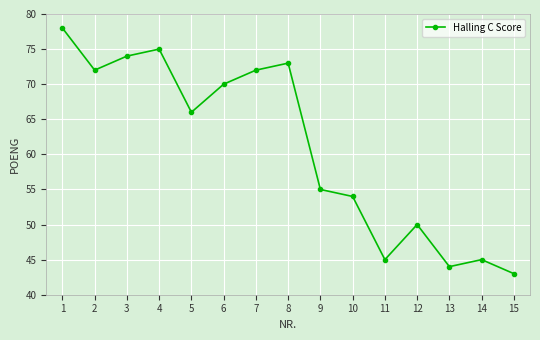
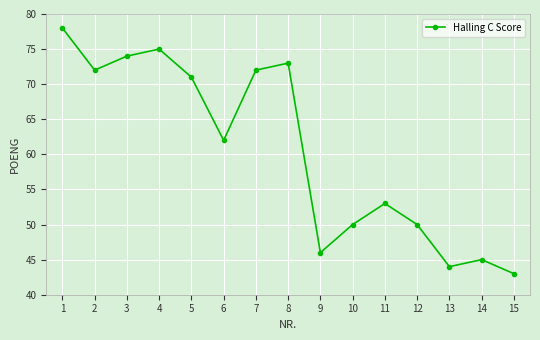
  {
    "1": 78,
    "2": 72,
    "3": 74,
    "4": 75,
-   "5": 66,
-   "6": 70,
+   "5": 71,
+   "6": 62,
    "7": 72,
    "8": 73,
-   "9": 55,
-   "10": 54,
-   "11": 45,
+   "9": 46,
+   "10": 50,
+   "11": 53,
    "12": 50,
    "13": 44,
    "14": 45,
    "15": 43
  }
